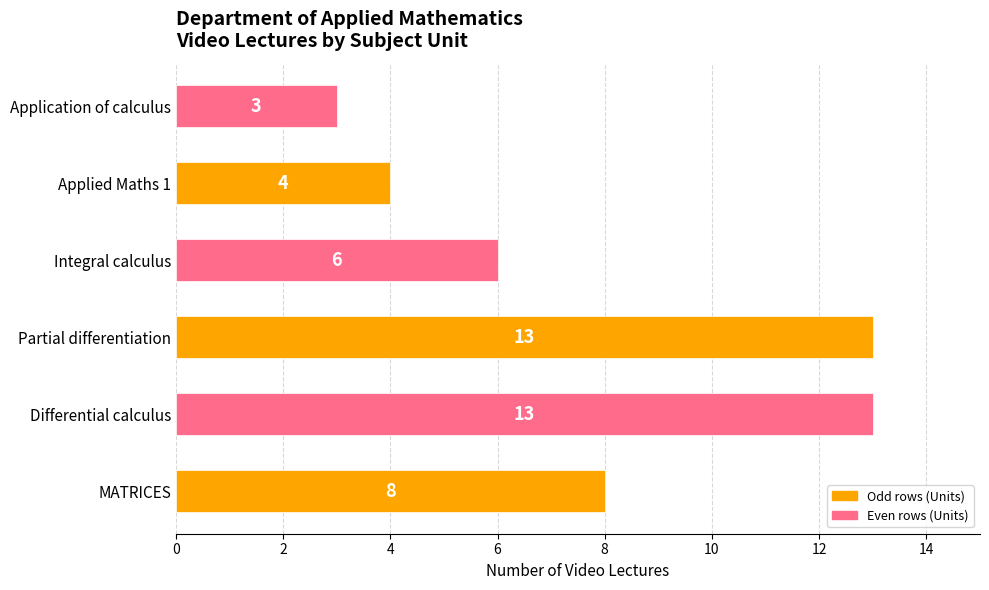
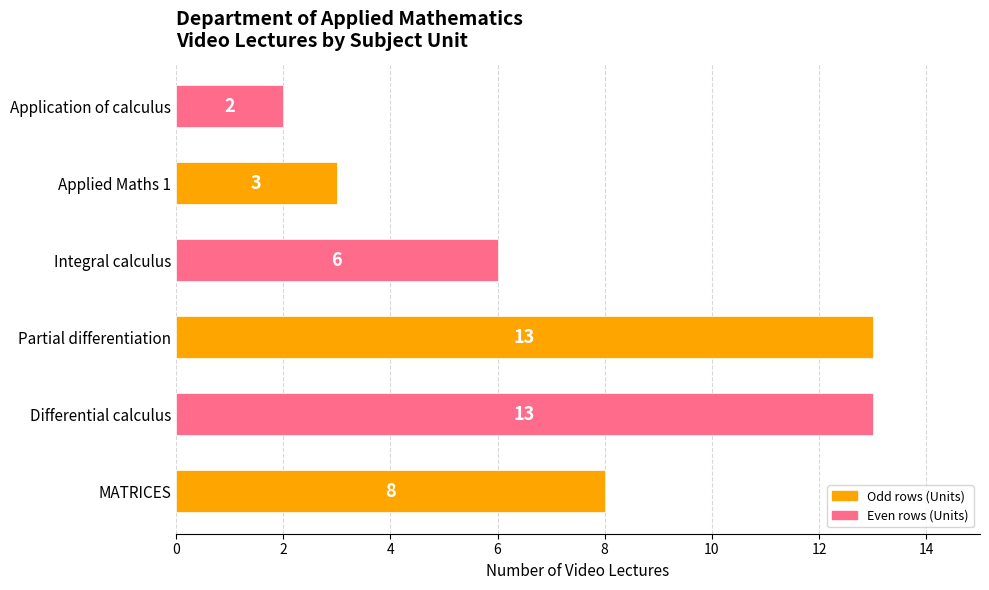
  {
-   "Application of calculus": 3,
-   "Applied Maths 1": 4,
+   "Application of calculus": 2,
+   "Applied Maths 1": 3,
    "Integral calculus": 6,
    "Partial differentiation": 13,
    "Differential calculus": 13,
    "MATRICES": 8
  }
